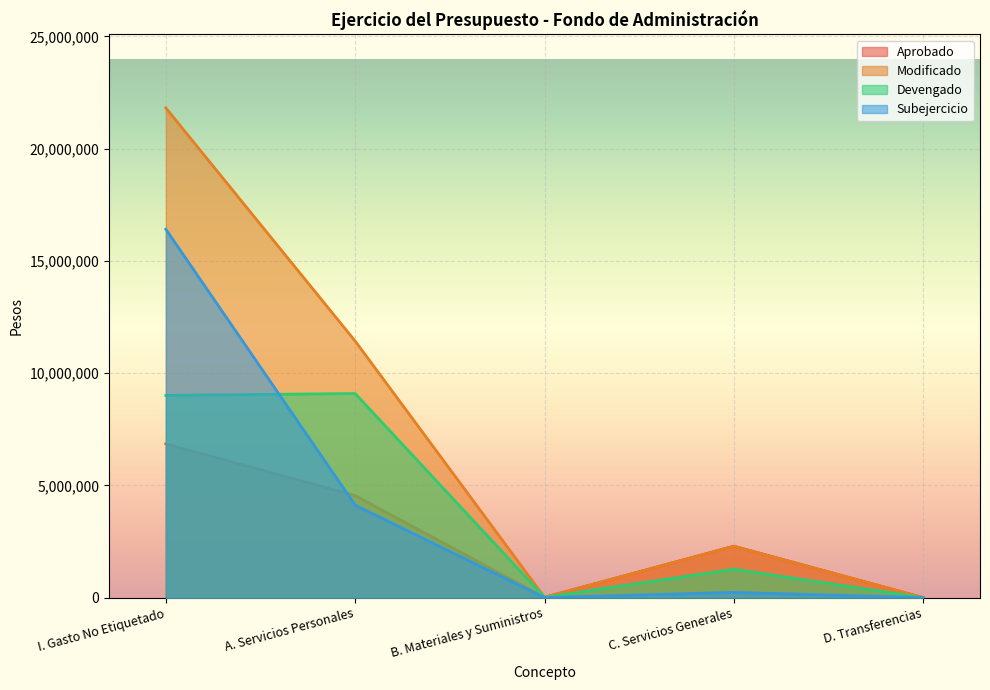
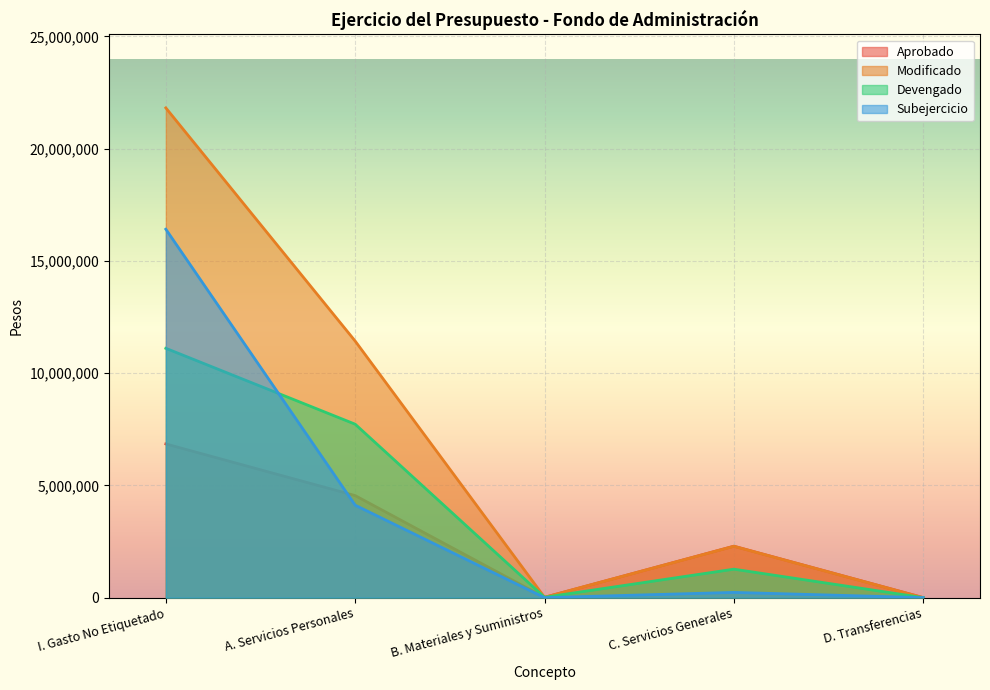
  {
    "Devengado": {
-     "I. Gasto No Etiquetado": "9,000,000",
-     "A. Servicios Personales": "9,100,000",
+     "I. Gasto No Etiquetado": "11,100,000",
+     "A. Servicios Personales": "7,700,000",
      "C. Servicios Generales": "1,300,000"
    },
    "Subejercicio": {
      "I. Gasto No Etiquetado": "16,400,000",
      "A. Servicios Personales": "4,100,000",
      "C. Servicios Generales": "200,000"
    }
  }
